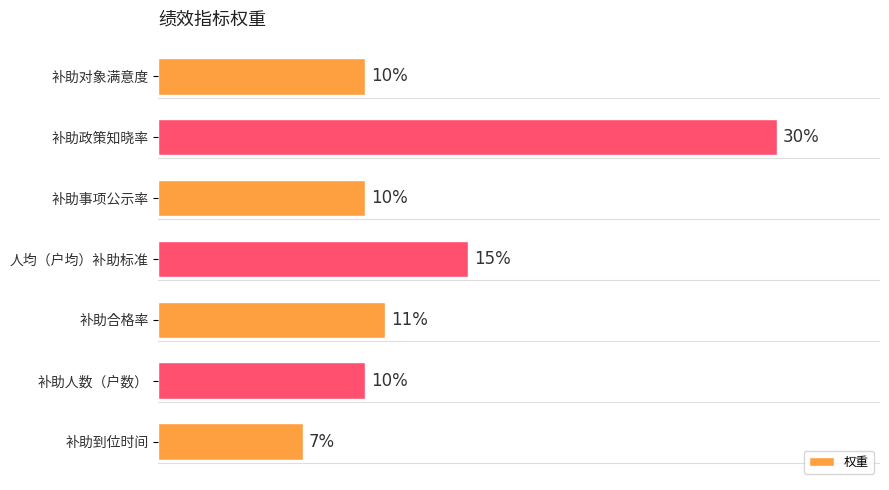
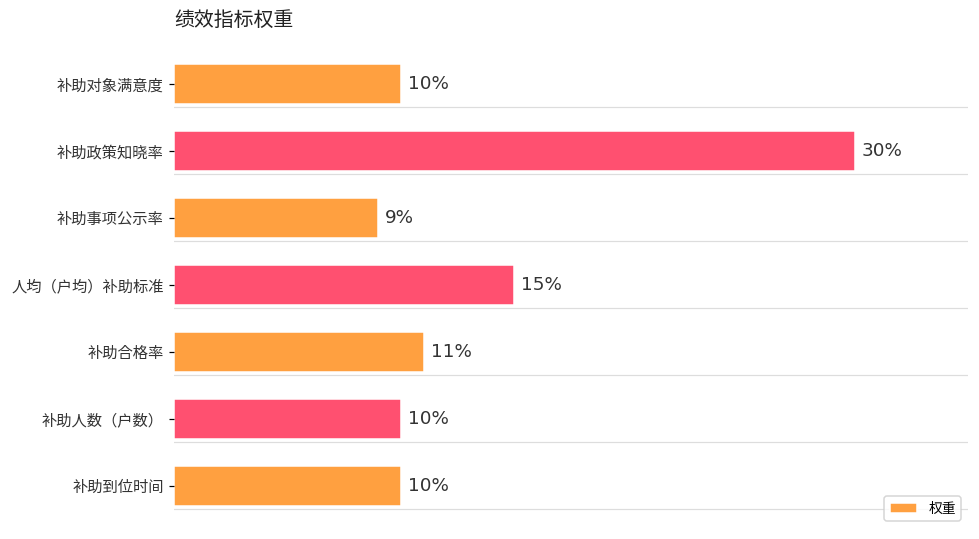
  {
    "补助对象满意度": "10%",
    "补助政策知晓率": "30%",
-   "补助事项公示率": "10%",
+   "补助事项公示率": "9%",
    "人均（户均）补助标准": "15%",
    "补助合格率": "11%",
    "补助人数（户数）": "10%",
-   "补助到位时间": "7%"
+   "补助到位时间": "10%"
  }
